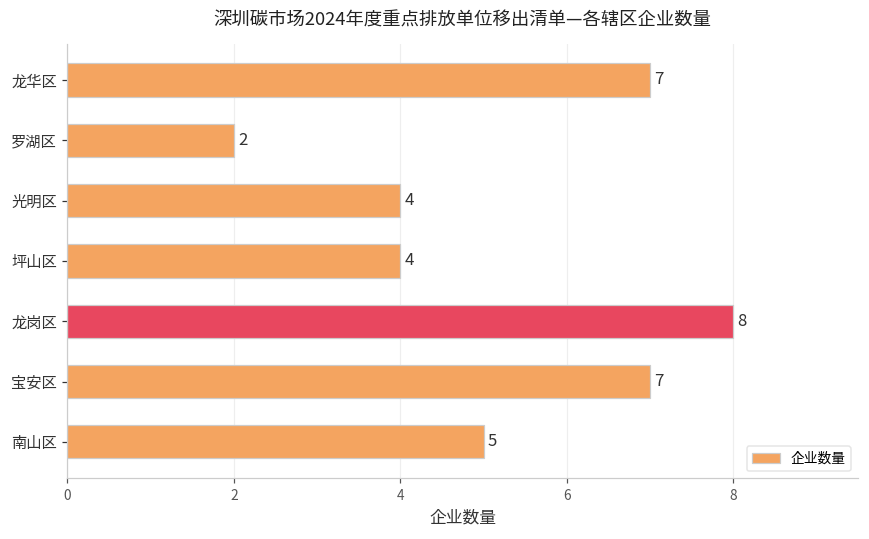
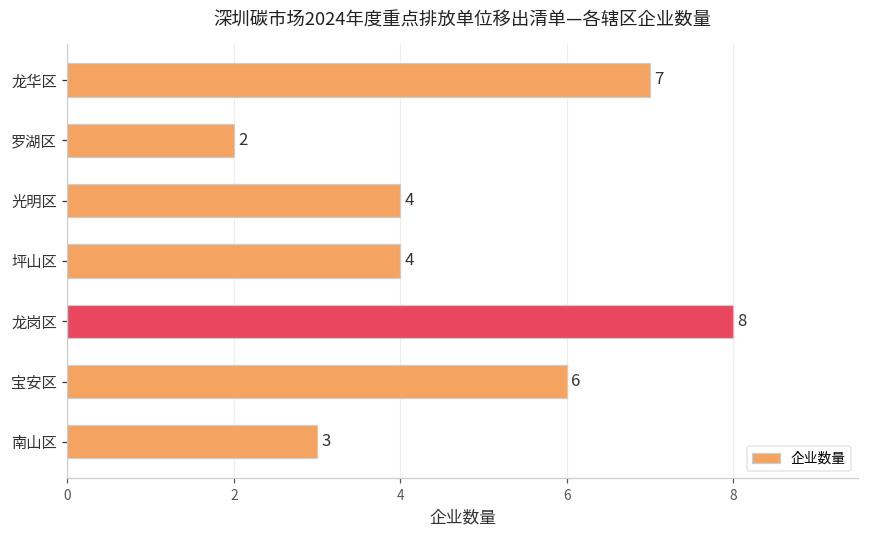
  {
    "龙华区": 7,
    "罗湖区": 2,
    "光明区": 4,
    "坪山区": 4,
    "龙岗区": 8,
-   "宝安区": 7,
-   "南山区": 5
+   "宝安区": 6,
+   "南山区": 3
  }
